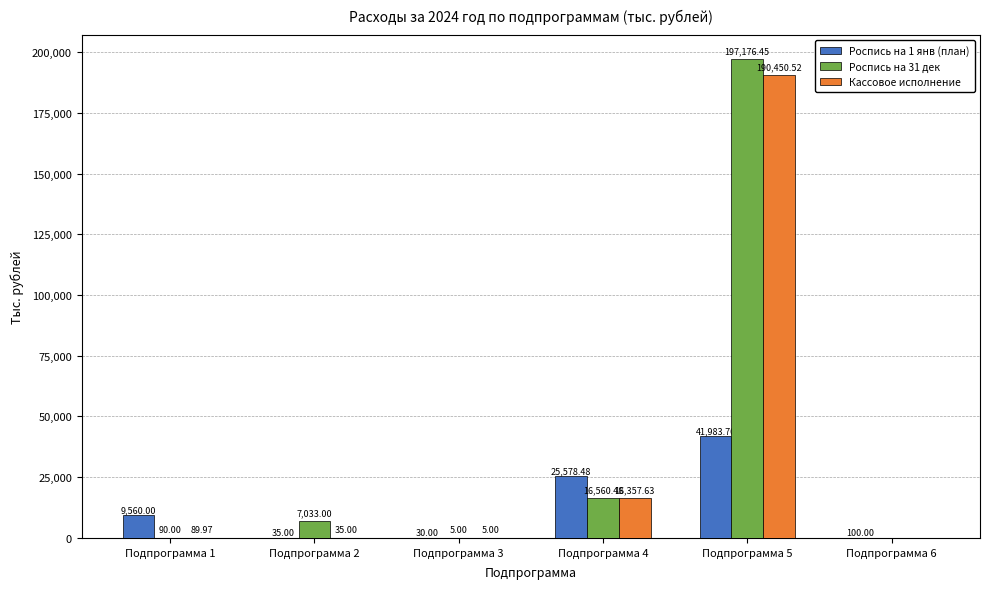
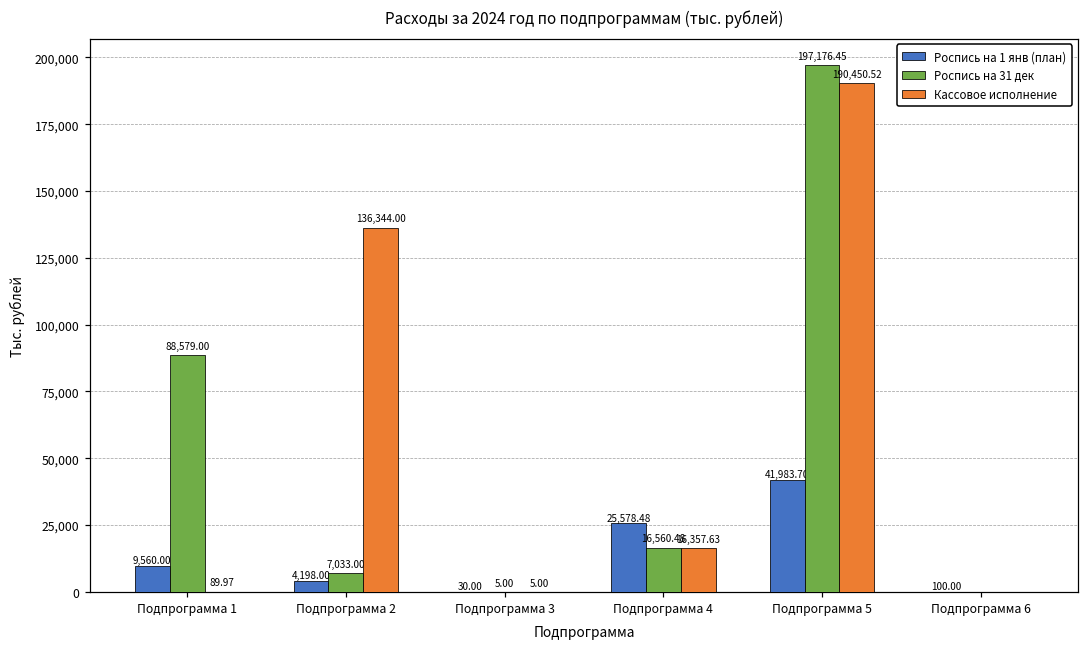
  {
    "Роспись на 1 янв (план)": {
      "Подпрограмма 1": "9,560.00",
-     "Подпрограмма 2": "35.00",
+     "Подпрограмма 2": "4,198.00",
      "Подпрограмма 3": "30.00",
      "Подпрограмма 4": "25,578.48",
      "Подпрограмма 5": "41,983.70",
      "Подпрограмма 6": "100.00"
    },
    "Роспись на 31 дек": {
-     "Подпрограмма 1": "90.00",
+     "Подпрограмма 1": "88,579.00",
      "Подпрограмма 2": "7,033.00",
      "Подпрограмма 3": "5.00",
      "Подпрограмма 5": "197,176.45"
    },
    "Кассовое исполнение": {
      "Подпрограмма 1": "89.97",
-     "Подпрограмма 2": "35.00",
+     "Подпрограмма 2": "136,344.00",
      "Подпрограмма 3": "5.00",
      "Подпрограмма 5": "190,450.52"
    }
  }
